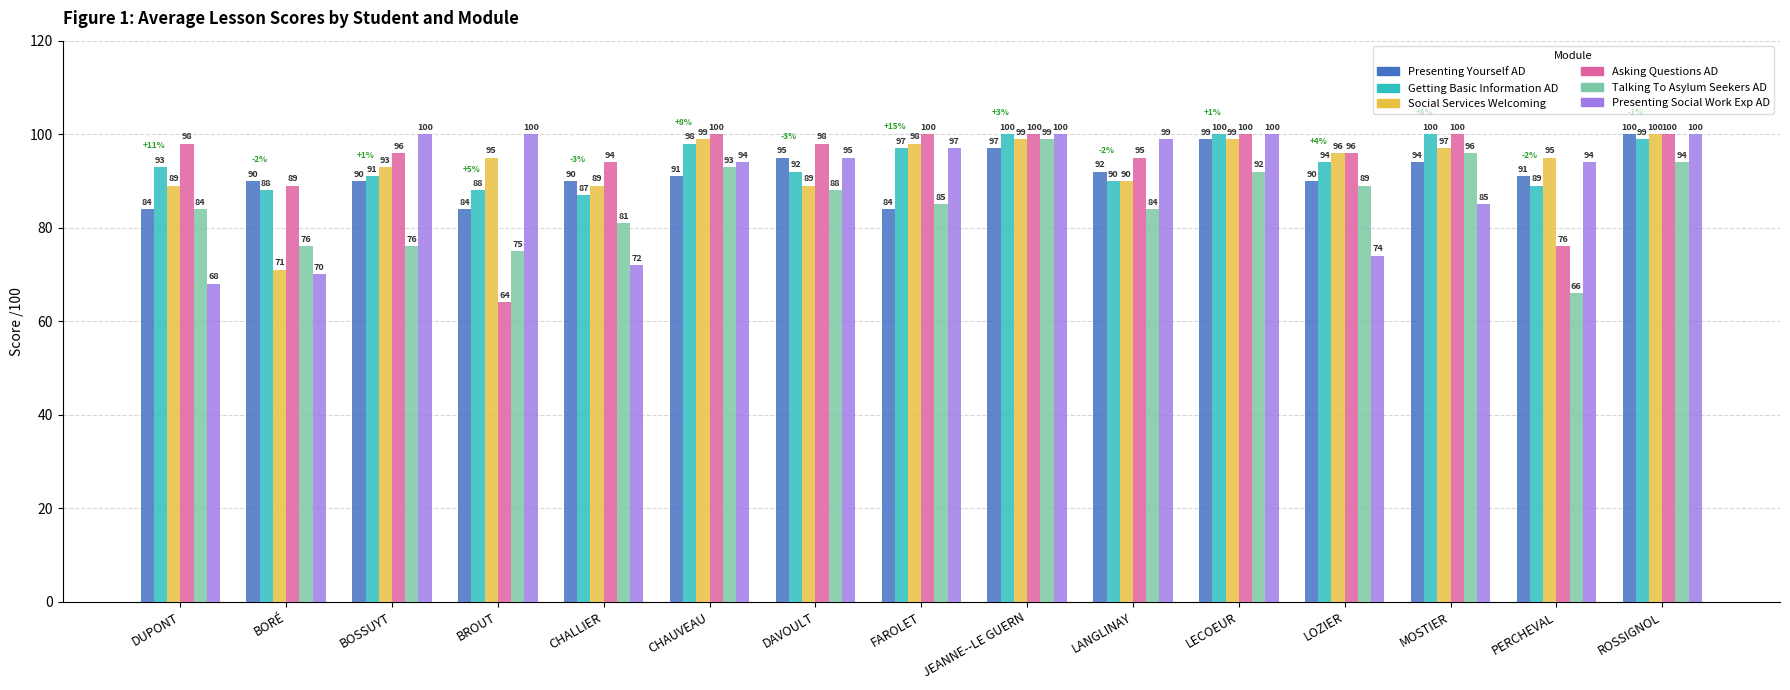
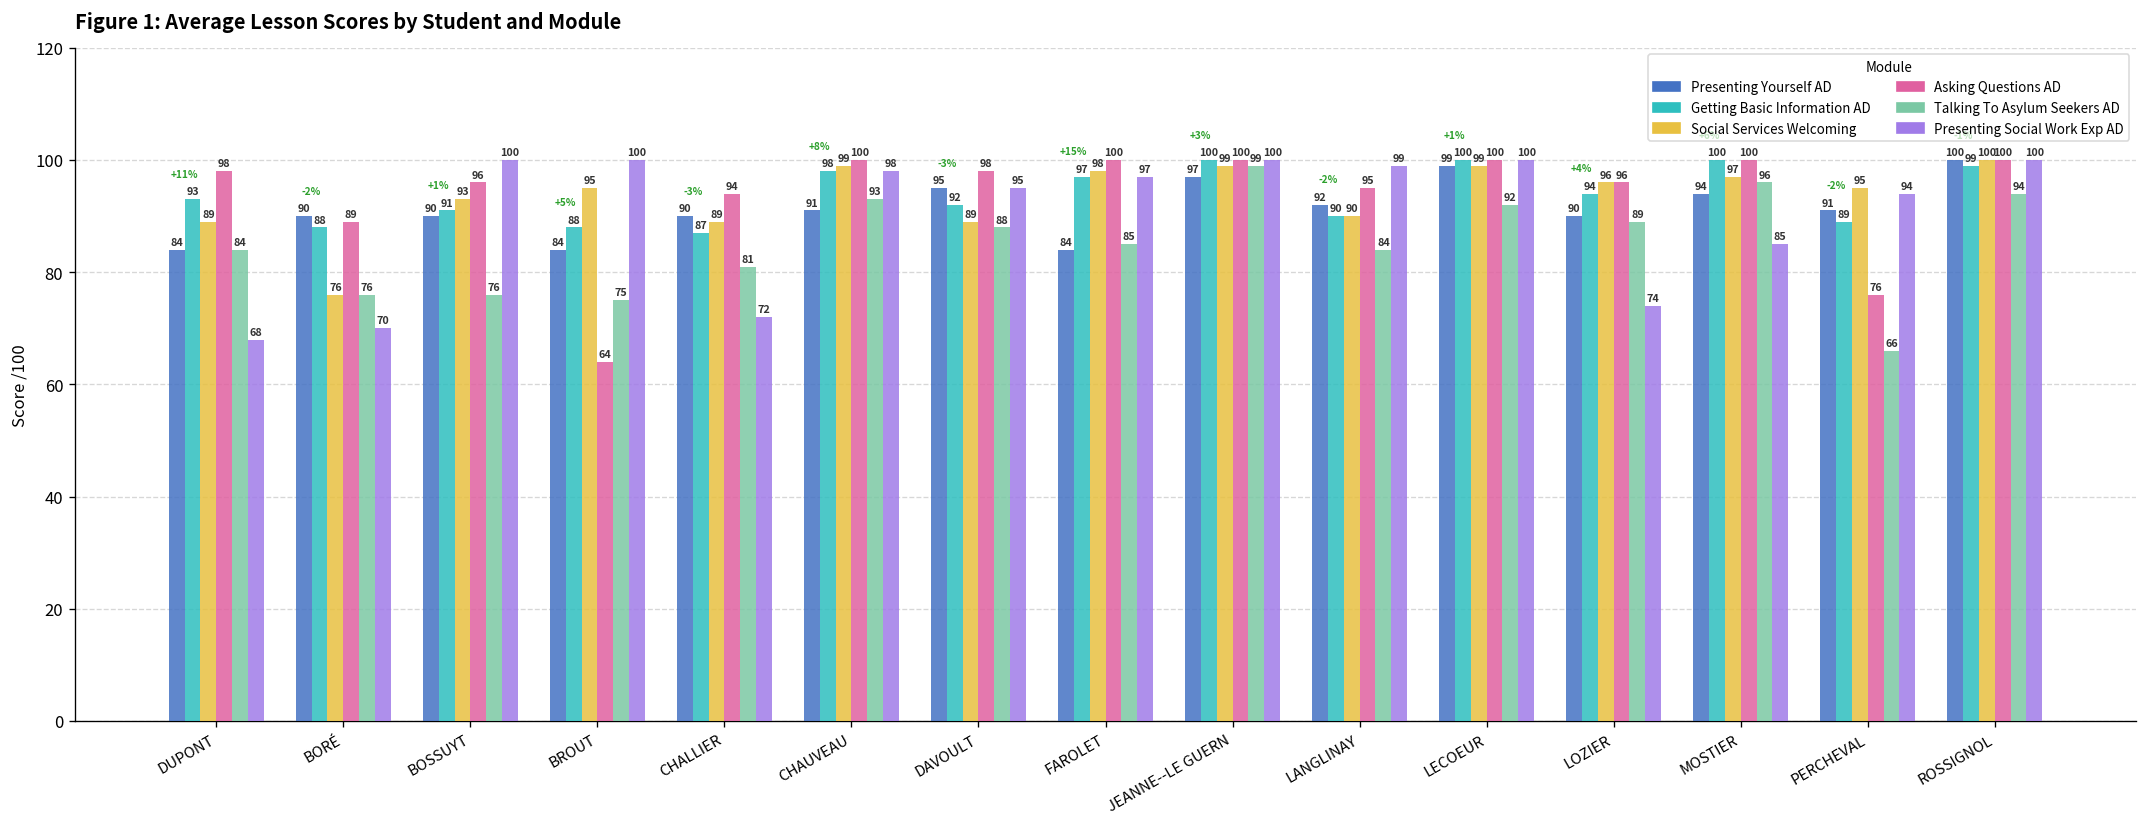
  {
    "Presenting Yourself AD": {
      "DUPONT": 84,
      "BORÉ": 90,
      "BOSSUYT": 90,
      "BROUT": 84,
      "CHALLIER": 90,
      "CHAUVEAU": 91,
      "DAVOULT": 95,
      "FAROLET": 84,
      "JEANNE--LE GUERN": 97,
      "LANGLINAY": 92,
      "LECOEUR": 99,
      "LOZIER": 90,
      "MOSTIER": 94,
      "PERCHEVAL": 91,
      "ROSSIGNOL": 100
    },
    "Getting Basic Information AD": {
      "DUPONT": 93,
      "BORÉ": 88,
      "BOSSUYT": 91,
      "BROUT": 88,
      "CHALLIER": 87,
      "CHAUVEAU": 98,
      "DAVOULT": 92,
      "FAROLET": 97,
      "JEANNE--LE GUERN": 100,
      "LANGLINAY": 90,
      "LECOEUR": 100,
      "LOZIER": 94,
      "MOSTIER": 100,
      "PERCHEVAL": 89,
      "ROSSIGNOL": 99
    },
    "Social Services Welcoming": {
      "DUPONT": 89,
-     "BORÉ": 71,
+     "BORÉ": 76,
      "BOSSUYT": 93,
      "BROUT": 95,
      "CHALLIER": 89,
      "CHAUVEAU": 99,
      "DAVOULT": 89,
      "FAROLET": 98,
      "JEANNE--LE GUERN": 99,
      "LANGLINAY": 90,
      "LECOEUR": 99,
      "LOZIER": 96,
      "MOSTIER": 97,
      "PERCHEVAL": 95
    },
    "Asking Questions AD": {
      "DUPONT": 98,
      "BORÉ": 89,
      "BOSSUYT": 96,
      "BROUT": 64,
      "CHALLIER": 94,
      "CHAUVEAU": 100,
      "DAVOULT": 98,
      "FAROLET": 100,
      "JEANNE--LE GUERN": 100,
      "LANGLINAY": 95,
      "LECOEUR": 100,
      "LOZIER": 96,
      "MOSTIER": 100,
      "PERCHEVAL": 76
    },
    "Talking To Asylum Seekers AD": {
      "DUPONT": 84,
      "BORÉ": 76,
      "BOSSUYT": 76,
      "BROUT": 75,
      "CHALLIER": 81,
      "CHAUVEAU": 93,
      "DAVOULT": 88,
      "FAROLET": 85,
      "JEANNE--LE GUERN": 99,
      "LANGLINAY": 84,
      "LECOEUR": 92,
      "LOZIER": 89,
      "MOSTIER": 96,
      "PERCHEVAL": 66,
      "ROSSIGNOL": 94
    },
    "Presenting Social Work Exp AD": {
      "DUPONT": 68,
      "BORÉ": 70,
      "BOSSUYT": 100,
      "BROUT": 100,
      "CHALLIER": 72,
-     "CHAUVEAU": 94,
+     "CHAUVEAU": 98,
      "DAVOULT": 95,
      "FAROLET": 97,
      "JEANNE--LE GUERN": 100,
      "LANGLINAY": 99,
      "LECOEUR": 100,
      "LOZIER": 74,
      "MOSTIER": 85,
      "PERCHEVAL": 94,
      "ROSSIGNOL": 100
    }
  }
